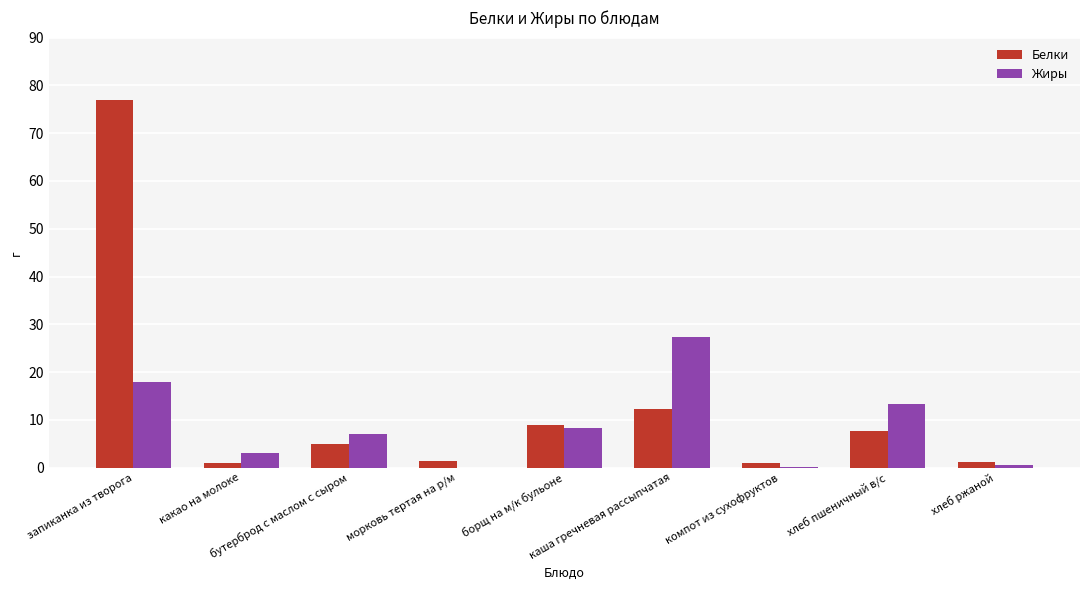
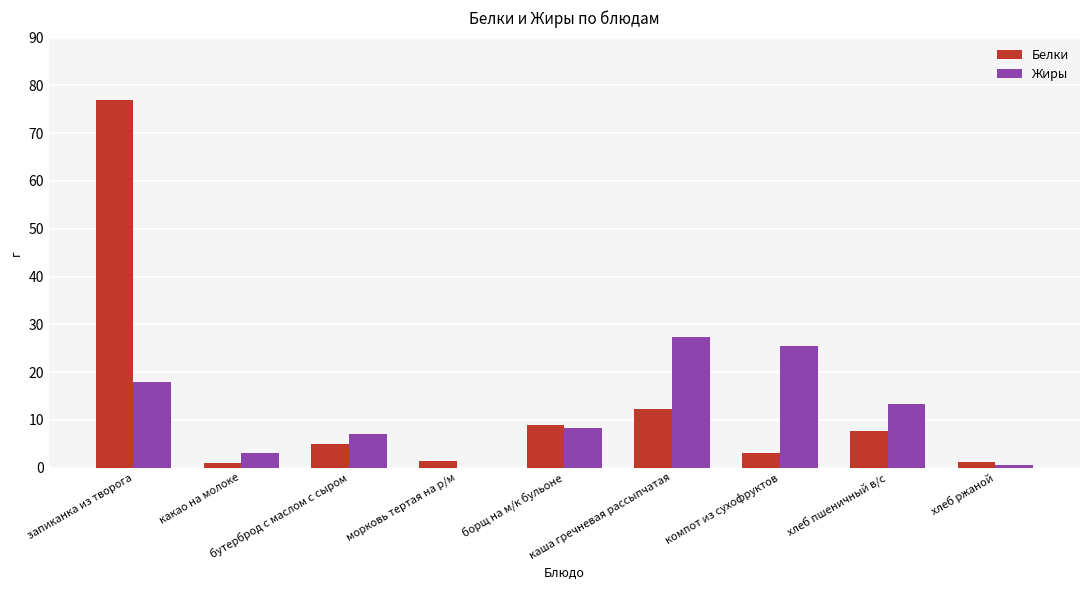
  {
    "Белки": {
      "запиканка из творога": 77,
      "какао на молоке": 1,
      "бутерброд с маслом с сыром": 5,
      "морковь тертая на р/м": 2,
      "борщ на м/к бульоне": 9,
      "каша гречневая рассыпчатая": 12,
-     "компот из сухофруктов": 1,
+     "компот из сухофруктов": 3,
      "хлеб пшеничный в/с": 8,
      "хлеб ржаной": 1
    },
    "Жиры": {
      "запиканка из творога": 18,
      "какао на молоке": 3,
      "бутерброд с маслом с сыром": 7,
      "морковь тертая на р/м": 0,
      "борщ на м/к бульоне": 8,
      "каша гречневая рассыпчатая": 27,
-     "компот из сухофруктов": 0,
+     "компот из сухофруктов": 25,
      "хлеб пшеничный в/с": 13,
      "хлеб ржаной": 1
    }
  }
